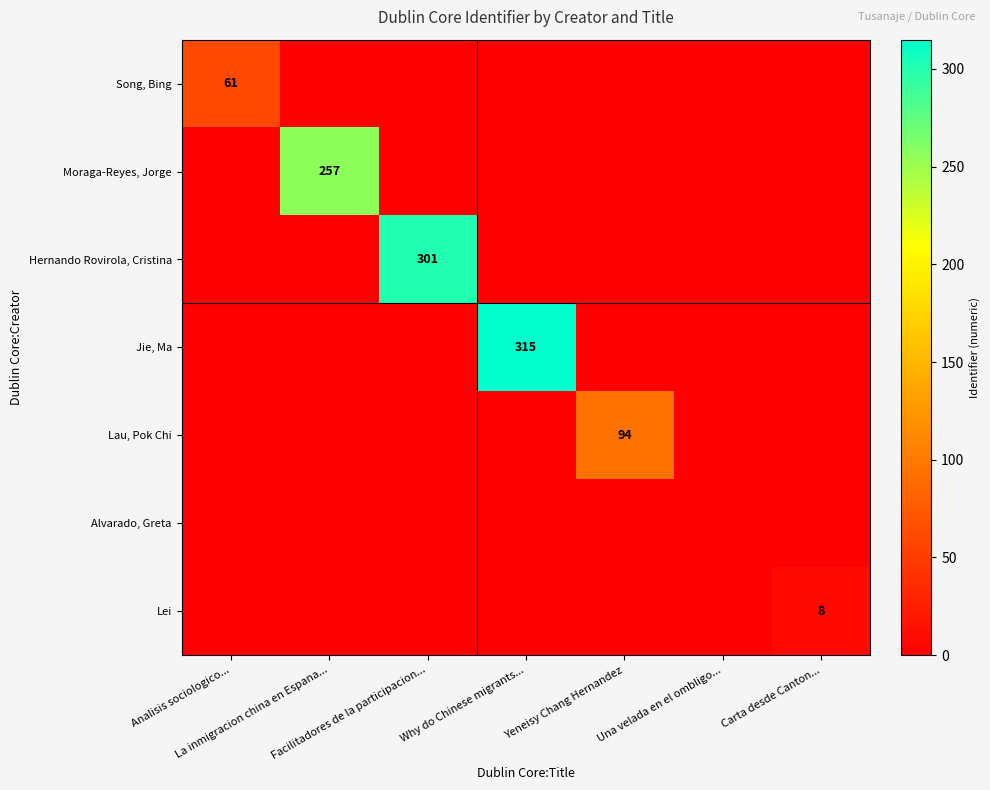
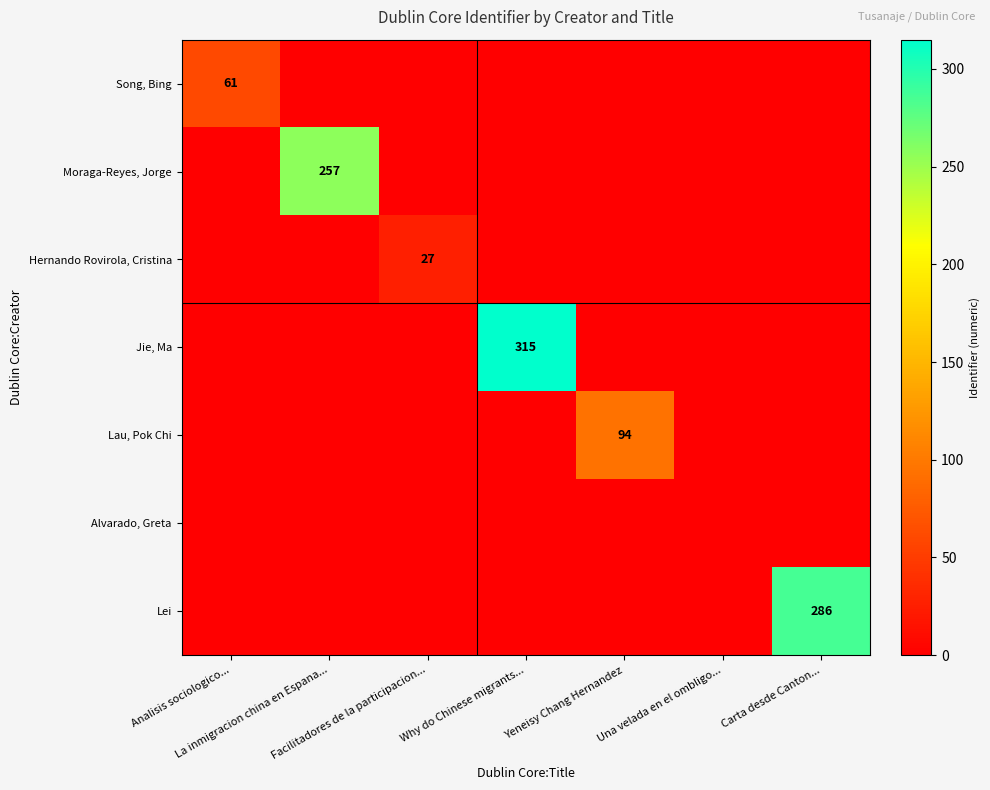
  {
    "Song, Bing": {
      "Analisis sociologico...": 61
    },
    "Moraga-Reyes, Jorge": {
      "La inmigracion china en Espana...": 257
    },
    "Hernando Rovirola, Cristina": {
-     "Facilitadores de la participacion...": 301
+     "Facilitadores de la participacion...": 27
    },
    "Jie, Ma": {
      "Why do Chinese migrants...": 315
    },
    "Lau, Pok Chi": {
      "Yeneisy Chang Hernandez": 94
    },
    "Lei": {
-     "Carta desde Canton...": 8
+     "Carta desde Canton...": 286
    }
  }
